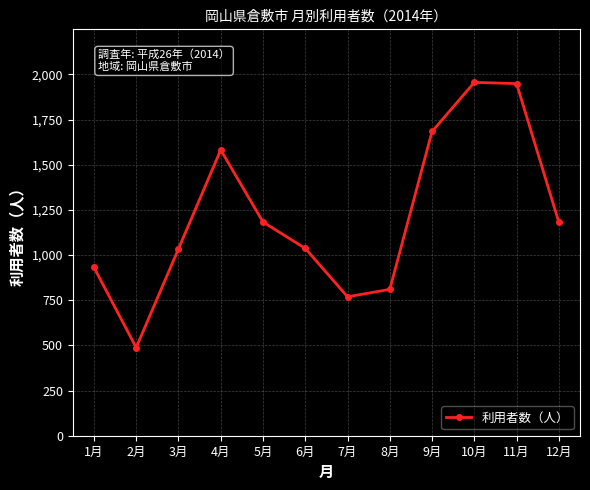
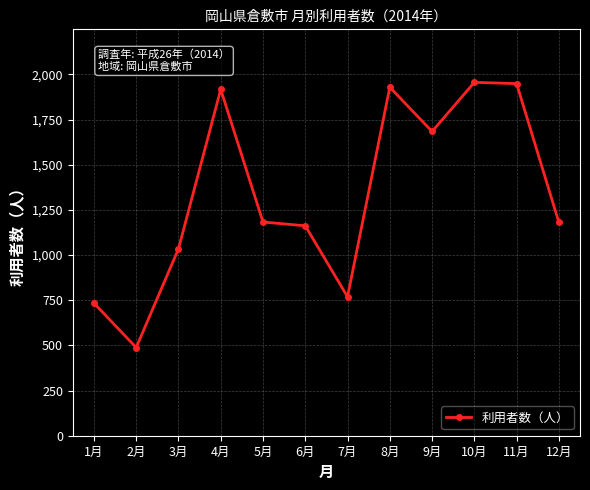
  {
-   "1月": "930",
+   "1月": "730",
    "2月": "490",
    "3月": "1,030",
-   "4月": "1,580",
+   "4月": "1,920",
    "5月": "1,180",
-   "6月": "1,040",
+   "6月": "1,160",
    "7月": "770",
-   "8月": "810",
+   "8月": "1,930",
    "9月": "1,680",
    "10月": "1,960",
    "11月": "1,950",
    "12月": "1,180"
  }
